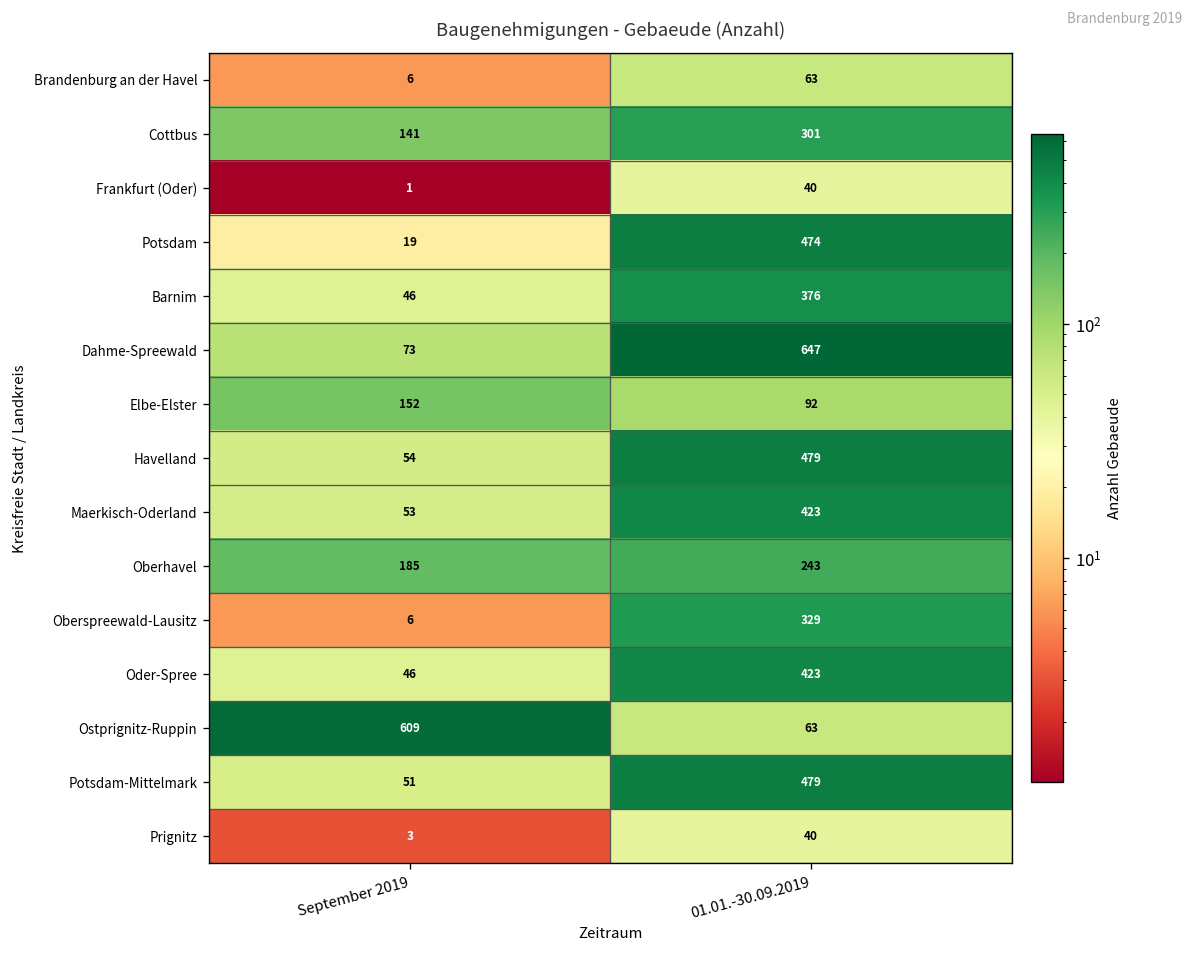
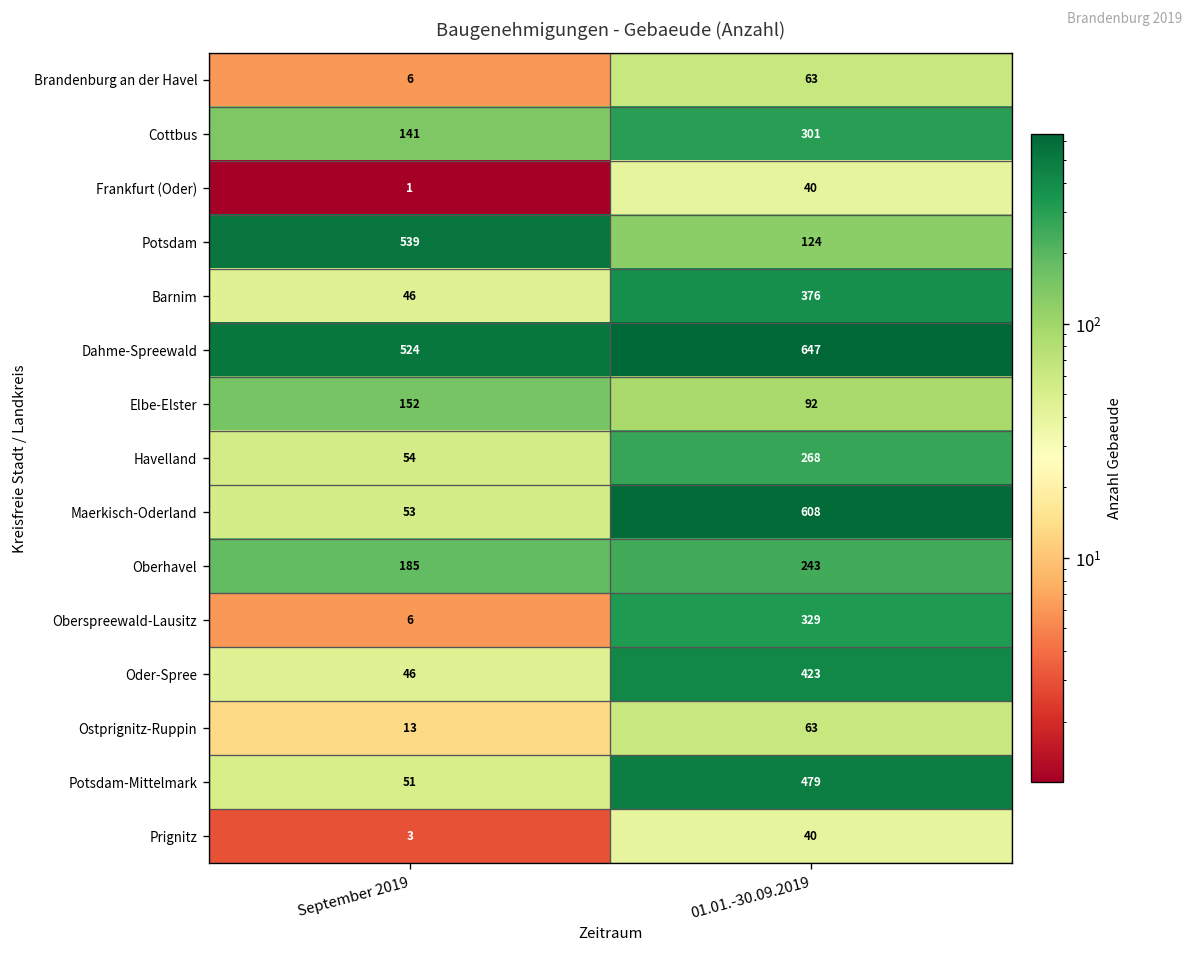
  {
    "Brandenburg an der Havel": {
      "September 2019": 6,
      "01.01.-30.09.2019": 63
    },
    "Cottbus": {
      "September 2019": 141,
      "01.01.-30.09.2019": 301
    },
    "Frankfurt (Oder)": {
      "September 2019": 1,
      "01.01.-30.09.2019": 40
    },
    "Potsdam": {
-     "September 2019": 19,
-     "01.01.-30.09.2019": 474
+     "September 2019": 539,
+     "01.01.-30.09.2019": 124
    },
    "Barnim": {
      "September 2019": 46,
      "01.01.-30.09.2019": 376
    },
    "Dahme-Spreewald": {
-     "September 2019": 73,
+     "September 2019": 524,
      "01.01.-30.09.2019": 647
    },
    "Elbe-Elster": {
      "September 2019": 152,
      "01.01.-30.09.2019": 92
    },
    "Havelland": {
      "September 2019": 54,
-     "01.01.-30.09.2019": 479
+     "01.01.-30.09.2019": 268
    },
    "Maerkisch-Oderland": {
      "September 2019": 53,
-     "01.01.-30.09.2019": 423
+     "01.01.-30.09.2019": 608
    },
    "Oberhavel": {
      "September 2019": 185,
      "01.01.-30.09.2019": 243
    },
    "Oberspreewald-Lausitz": {
      "September 2019": 6,
      "01.01.-30.09.2019": 329
    },
    "Oder-Spree": {
      "September 2019": 46,
      "01.01.-30.09.2019": 423
    },
    "Ostprignitz-Ruppin": {
-     "September 2019": 609,
+     "September 2019": 13,
      "01.01.-30.09.2019": 63
    },
    "Potsdam-Mittelmark": {
      "September 2019": 51,
      "01.01.-30.09.2019": 479
    },
    "Prignitz": {
      "September 2019": 3,
      "01.01.-30.09.2019": 40
    }
  }
